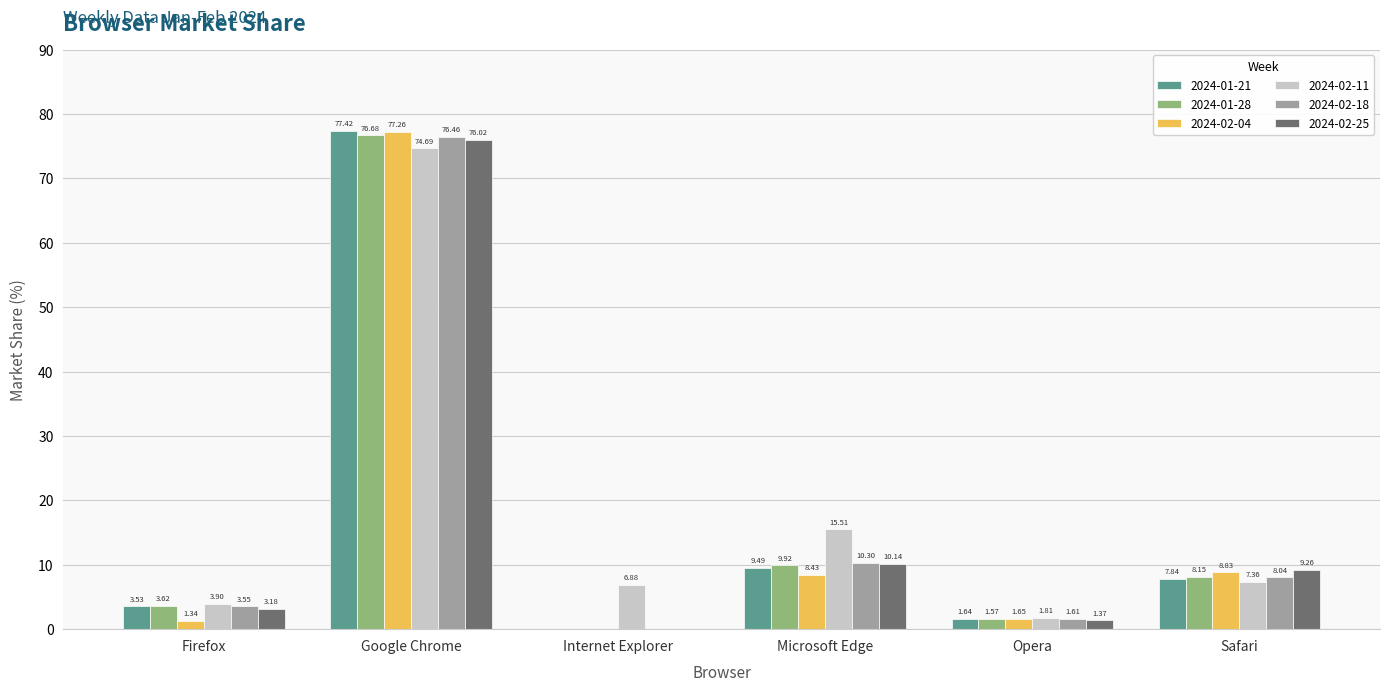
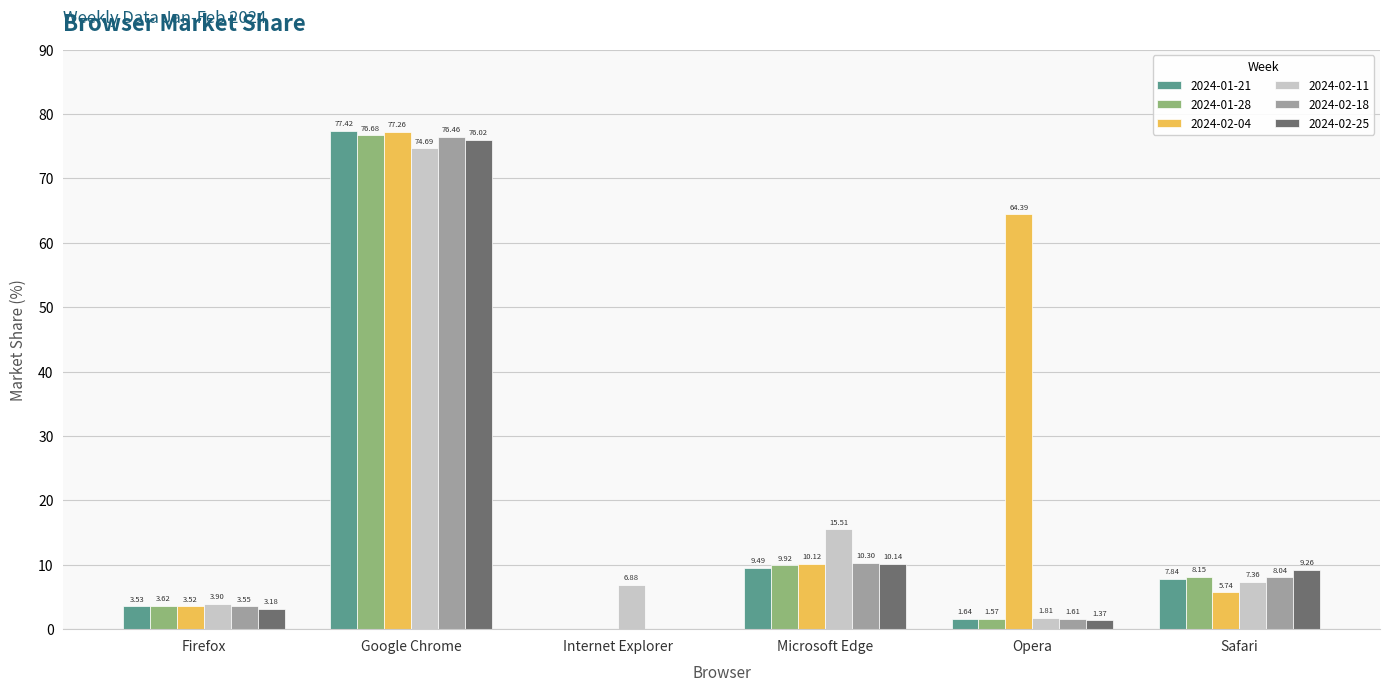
  {
    "2024-02-04": {
-     "Firefox": 1.34,
+     "Firefox": 3.52,
      "Google Chrome": 77.26,
-     "Microsoft Edge": 8.43,
-     "Opera": 1.65,
-     "Safari": 8.83
+     "Microsoft Edge": 10.12,
+     "Opera": 64.39,
+     "Safari": 5.74
    },
    "2024-02-11": {
      "Firefox": 3.90,
      "Google Chrome": 74.69,
      "Internet Explorer": 6.88,
      "Microsoft Edge": 15.51,
      "Opera": 1.81,
      "Safari": 7.36
    }
  }
